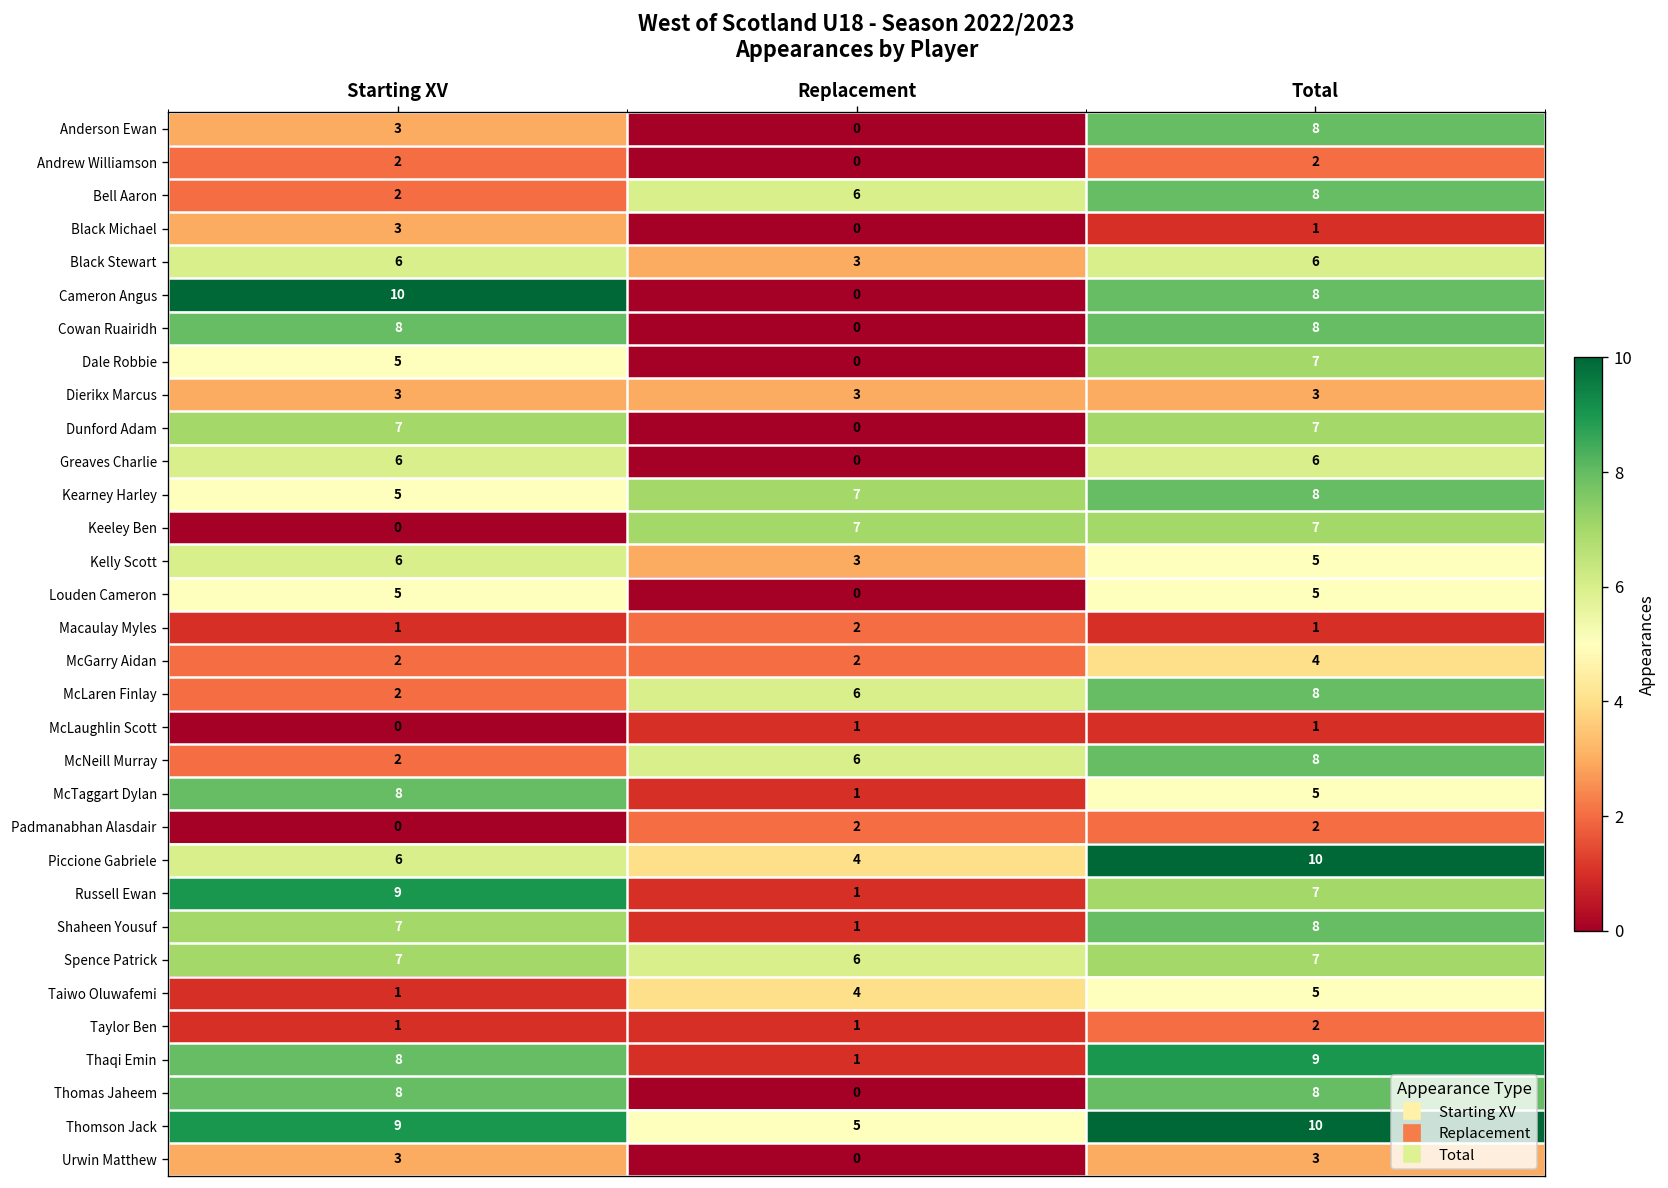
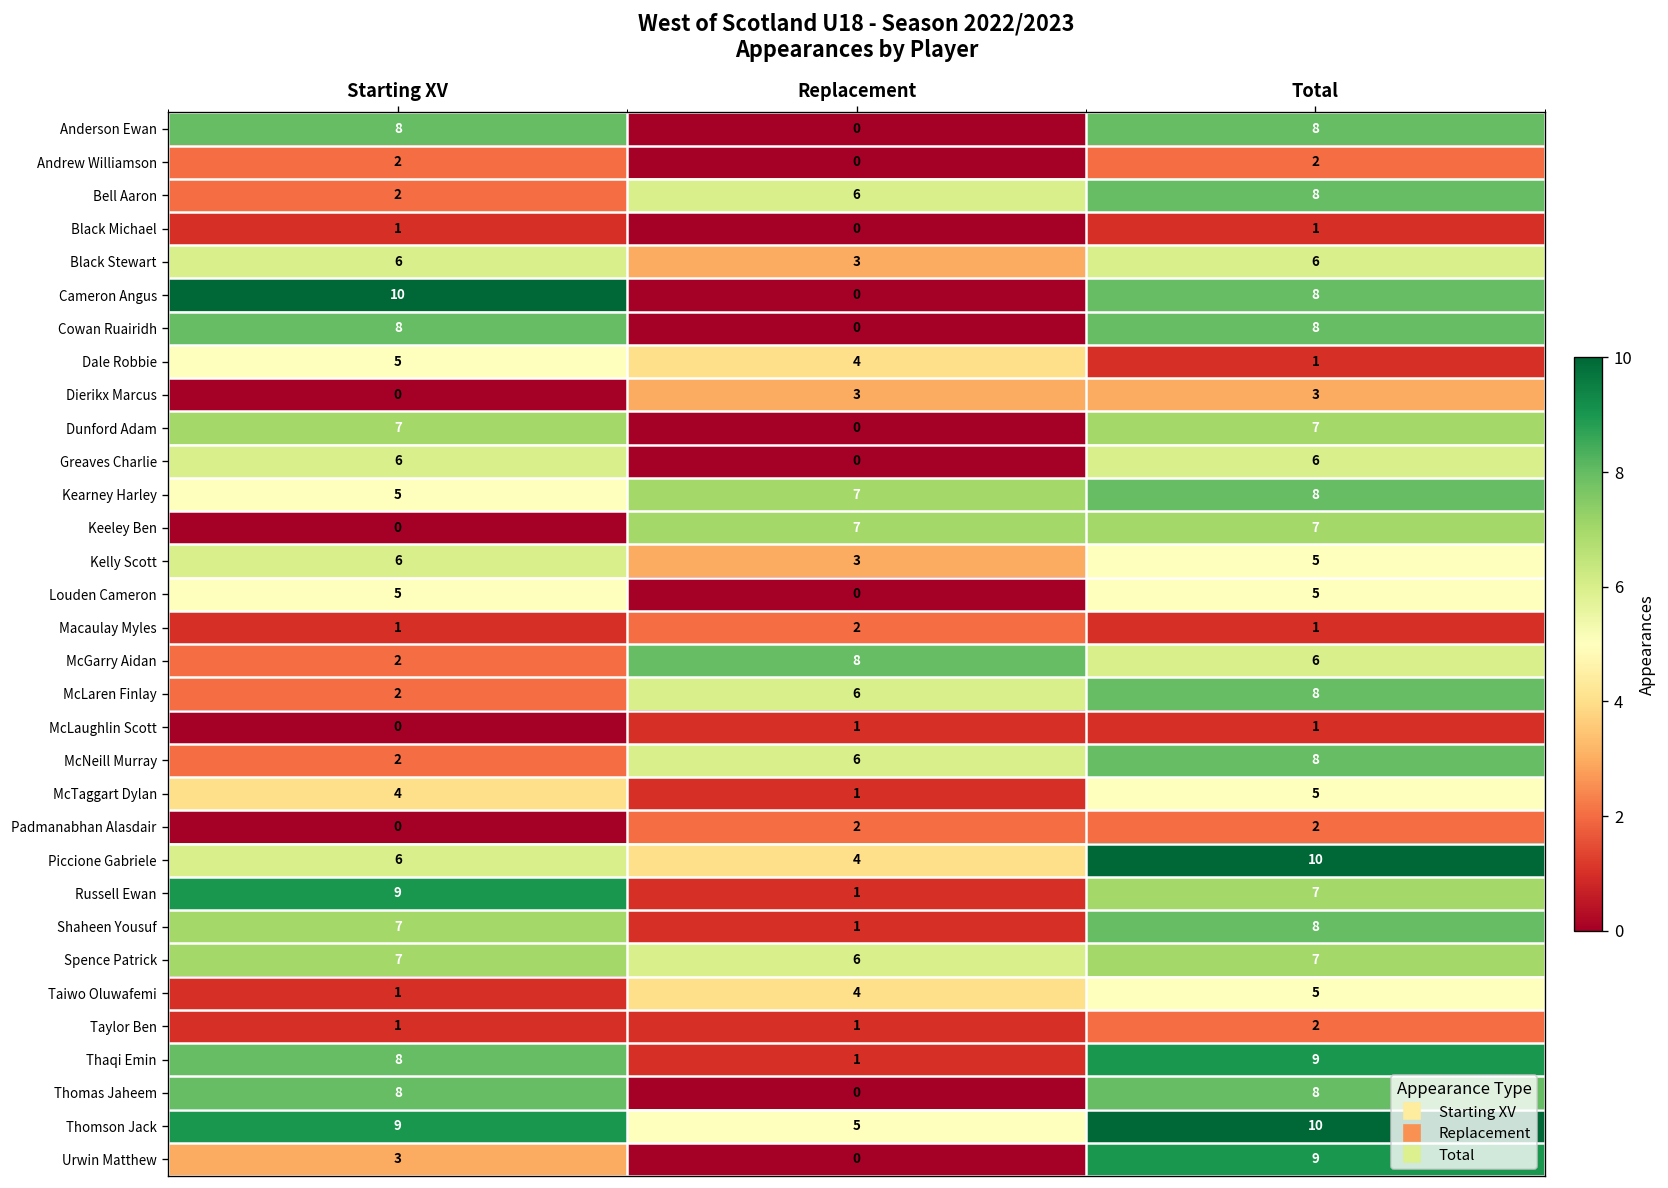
  {
    "Anderson Ewan": {
-     "Starting XV": 3,
+     "Starting XV": 8,
      "Replacement": 0,
      "Total": 8
    },
    "Andrew Williamson": {
      "Starting XV": 2,
      "Replacement": 0,
      "Total": 2
    },
    "Bell Aaron": {
      "Starting XV": 2,
      "Replacement": 6,
      "Total": 8
    },
    "Black Michael": {
-     "Starting XV": 3,
+     "Starting XV": 1,
      "Replacement": 0,
      "Total": 1
    },
    "Black Stewart": {
      "Starting XV": 6,
      "Replacement": 3,
      "Total": 6
    },
    "Cameron Angus": {
      "Starting XV": 10,
      "Replacement": 0,
      "Total": 8
    },
    "Cowan Ruairidh": {
      "Starting XV": 8,
      "Replacement": 0,
      "Total": 8
    },
    "Dale Robbie": {
      "Starting XV": 5,
-     "Replacement": 0,
-     "Total": 7
+     "Replacement": 4,
+     "Total": 1
    },
    "Dierikx Marcus": {
-     "Starting XV": 3,
+     "Starting XV": 0,
      "Replacement": 3,
      "Total": 3
    },
    "Dunford Adam": {
      "Starting XV": 7,
      "Replacement": 0,
      "Total": 7
    },
    "Greaves Charlie": {
      "Starting XV": 6,
      "Replacement": 0,
      "Total": 6
    },
    "Kearney Harley": {
      "Starting XV": 5,
      "Replacement": 7,
      "Total": 8
    },
    "Keeley Ben": {
      "Starting XV": 0,
      "Replacement": 7,
      "Total": 7
    },
    "Kelly Scott": {
      "Starting XV": 6,
      "Replacement": 3,
      "Total": 5
    },
    "Louden Cameron": {
      "Starting XV": 5,
      "Replacement": 0,
      "Total": 5
    },
    "Macaulay Myles": {
      "Starting XV": 1,
      "Replacement": 2,
      "Total": 1
    },
    "McGarry Aidan": {
      "Starting XV": 2,
-     "Replacement": 2,
-     "Total": 4
+     "Replacement": 8,
+     "Total": 6
    },
    "McLaren Finlay": {
      "Starting XV": 2,
      "Replacement": 6,
      "Total": 8
    },
    "McLaughlin Scott": {
      "Starting XV": 0,
      "Replacement": 1,
      "Total": 1
    },
    "McNeill Murray": {
      "Starting XV": 2,
      "Replacement": 6,
      "Total": 8
    },
    "McTaggart Dylan": {
-     "Starting XV": 8,
+     "Starting XV": 4,
      "Replacement": 1,
      "Total": 5
    },
    "Padmanabhan Alasdair": {
      "Starting XV": 0,
      "Replacement": 2,
      "Total": 2
    },
    "Piccione Gabriele": {
      "Starting XV": 6,
      "Replacement": 4,
      "Total": 10
    },
    "Russell Ewan": {
      "Starting XV": 9,
      "Replacement": 1,
      "Total": 7
    },
    "Shaheen Yousuf": {
      "Starting XV": 7,
      "Replacement": 1,
      "Total": 8
    },
    "Spence Patrick": {
      "Starting XV": 7,
      "Replacement": 6,
      "Total": 7
    },
    "Taiwo Oluwafemi": {
      "Starting XV": 1,
      "Replacement": 4,
      "Total": 5
    },
    "Taylor Ben": {
      "Starting XV": 1,
      "Replacement": 1,
      "Total": 2
    },
    "Thaqi Emin": {
      "Starting XV": 8,
      "Replacement": 1,
      "Total": 9
    },
    "Thomas Jaheem": {
      "Starting XV": 8,
      "Replacement": 0,
      "Total": 8
    },
    "Thomson Jack": {
      "Starting XV": 9,
      "Replacement": 5,
      "Total": 10
    },
    "Urwin Matthew": {
      "Starting XV": 3,
      "Replacement": 0,
-     "Total": 3
+     "Total": 9
    }
  }
